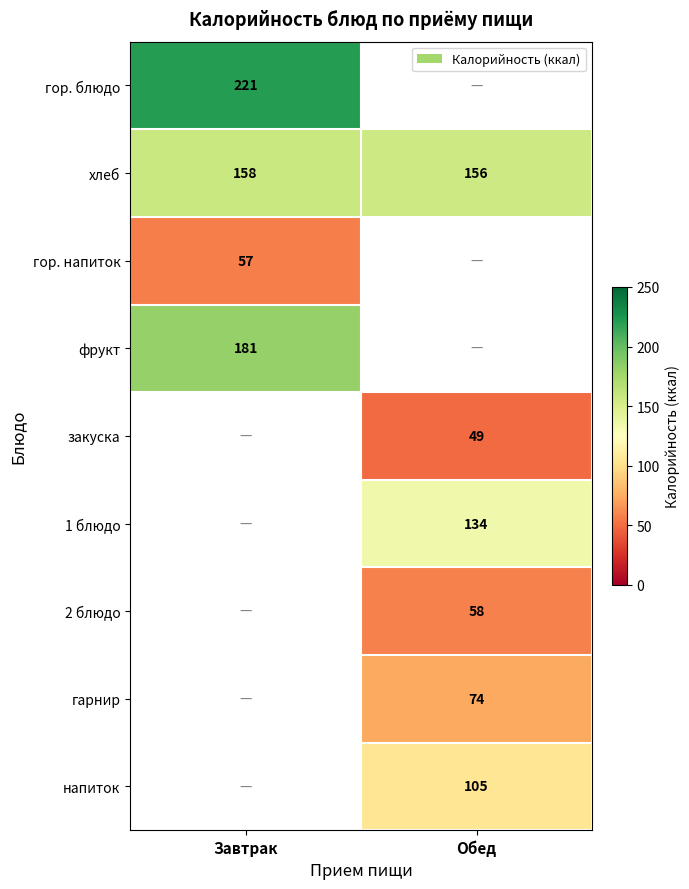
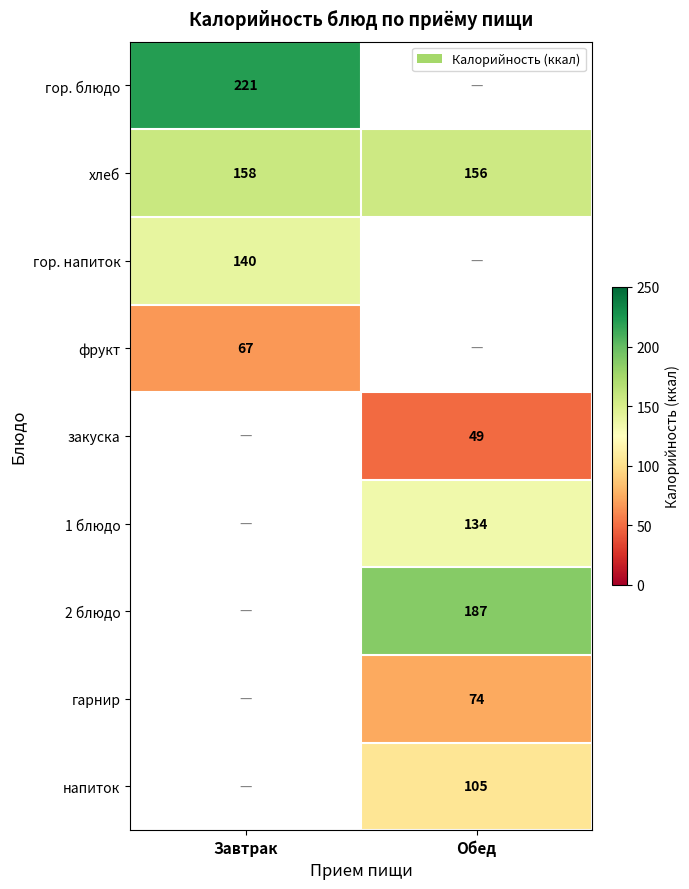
  {
    "гор. блюдо": {
      "Завтрак": 221
    },
    "хлеб": {
      "Завтрак": 158,
      "Обед": 156
    },
    "гор. напиток": {
-     "Завтрак": 57
+     "Завтрак": 140
    },
    "фрукт": {
-     "Завтрак": 181
+     "Завтрак": 67
    },
    "закуска": {
      "Обед": 49
    },
    "1 блюдо": {
      "Обед": 134
    },
    "2 блюдо": {
-     "Обед": 58
+     "Обед": 187
    },
    "гарнир": {
      "Обед": 74
    },
    "напиток": {
      "Обед": 105
    }
  }
